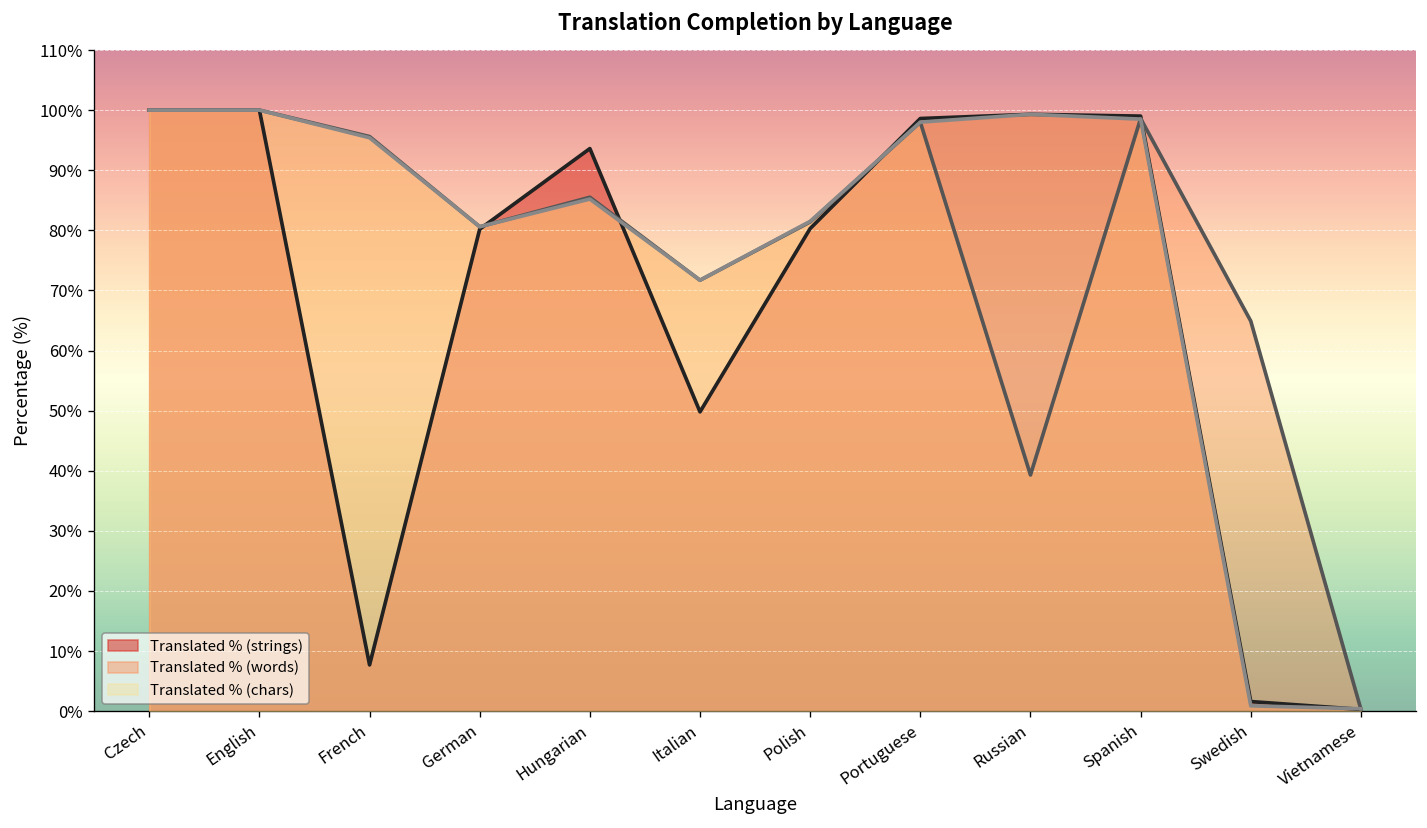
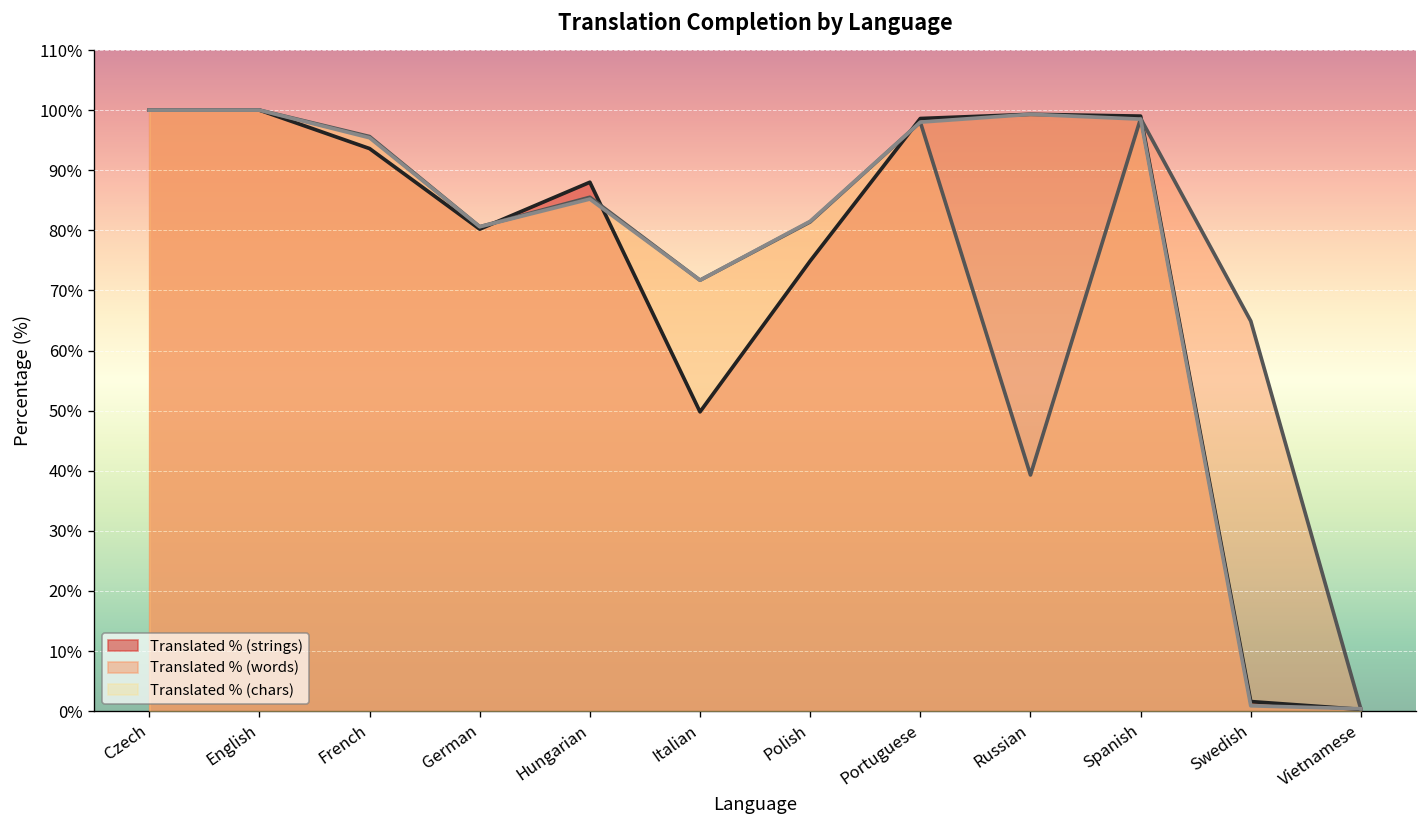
  {
    "Translated % (strings)": {
-     "French": "8%",
-     "Hungarian": "94%",
+     "French": "94%",
+     "Hungarian": "88%",
      "Italian": "50%",
-     "Polish": "80%",
+     "Polish": "75%",
      "Portuguese": "99%",
      "Swedish": "2%"
    },
    "Translated % (words)": {
      "Russian": "39%",
      "Swedish": "65%"
    },
    "Translated % (chars)": {
      "Swedish": "1%"
    }
  }
